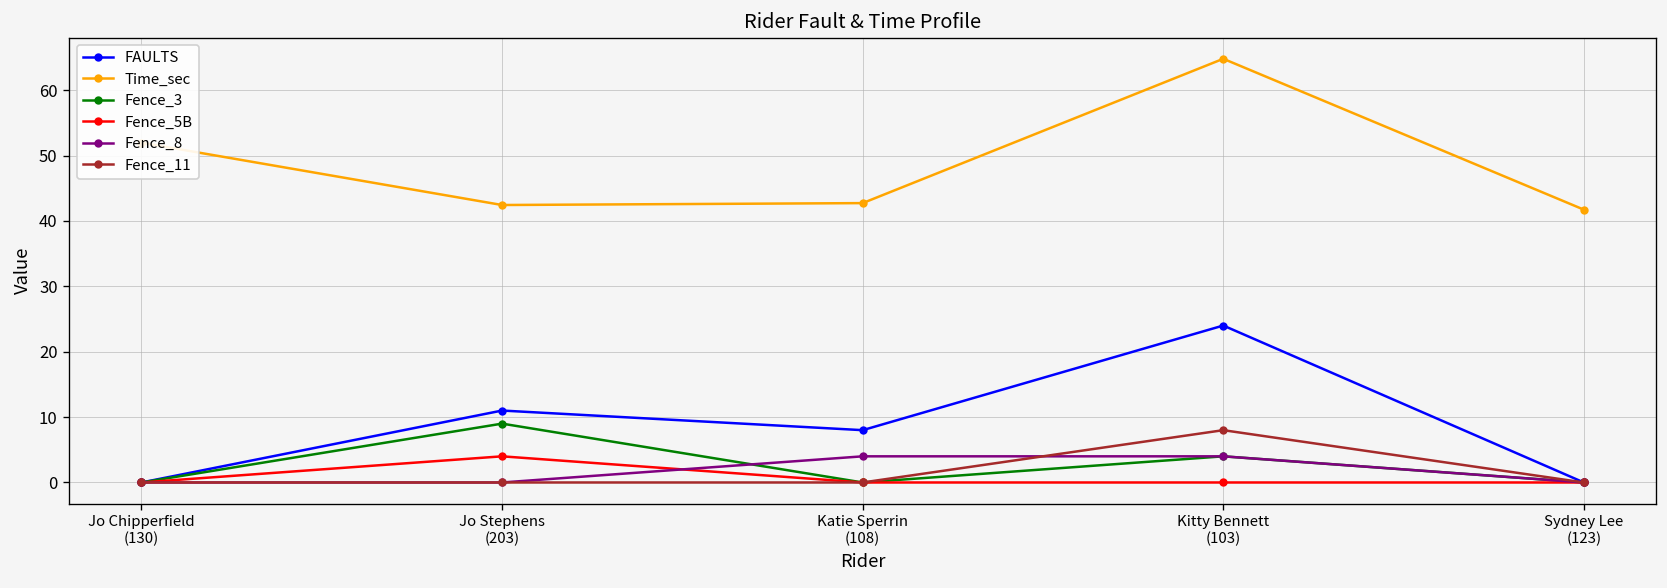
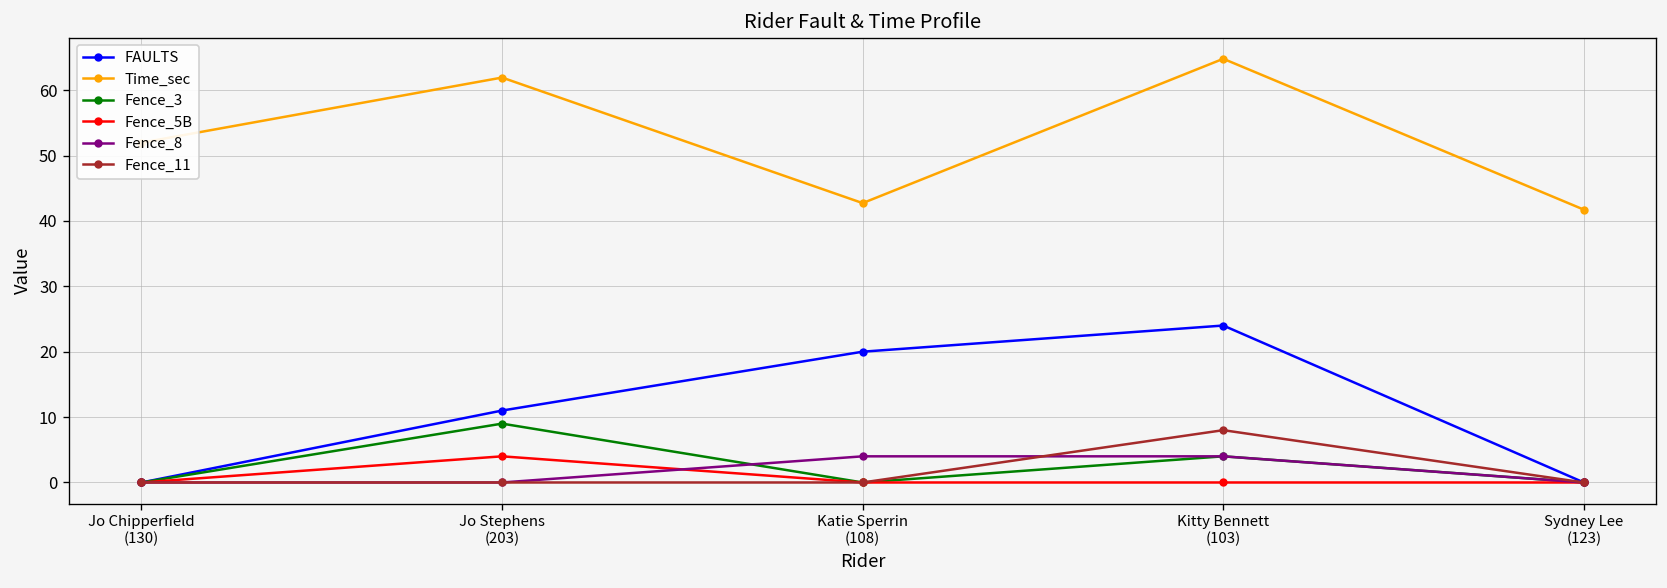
  {
    "FAULTS": {
      "Jo Stephens (203)": 11,
-     "Katie Sperrin (108)": 8,
+     "Katie Sperrin (108)": 20,
      "Kitty Bennett (103)": 24
    },
    "Time_sec": {
-     "Jo Stephens (203)": 42,
+     "Jo Stephens (203)": 62,
      "Katie Sperrin (108)": 43,
      "Kitty Bennett (103)": 65,
      "Sydney Lee (123)": 42
    },
    "Fence_3": {
      "Jo Stephens (203)": 9
    },
    "Fence_5B": {
      "Jo Stephens (203)": 4,
      "Kitty Bennett (103)": 0
    },
    "Fence_8": {
      "Katie Sperrin (108)": 4
    },
    "Fence_11": {
      "Kitty Bennett (103)": 8
    }
  }
